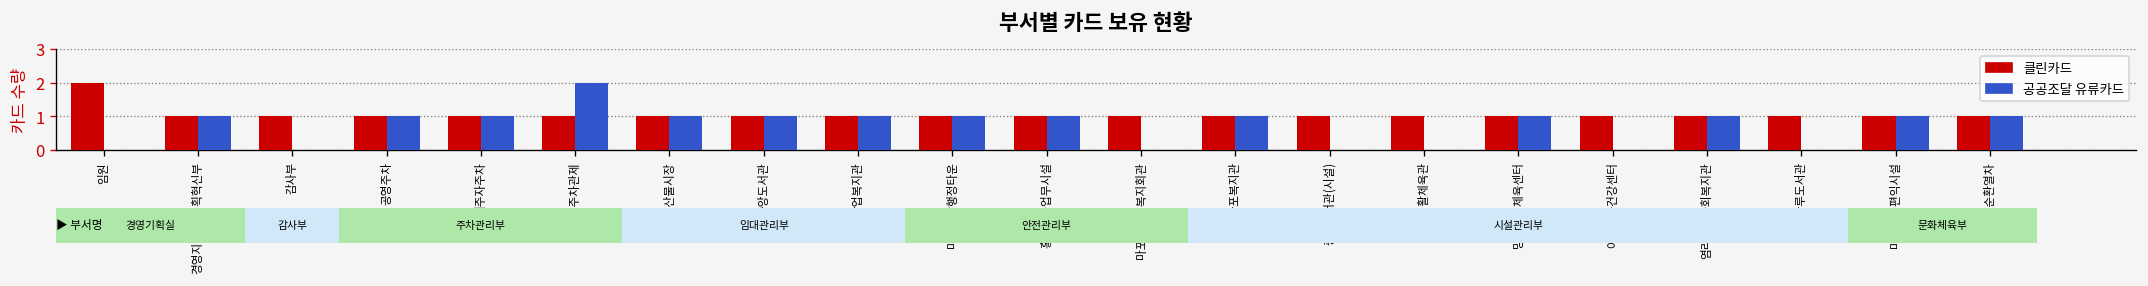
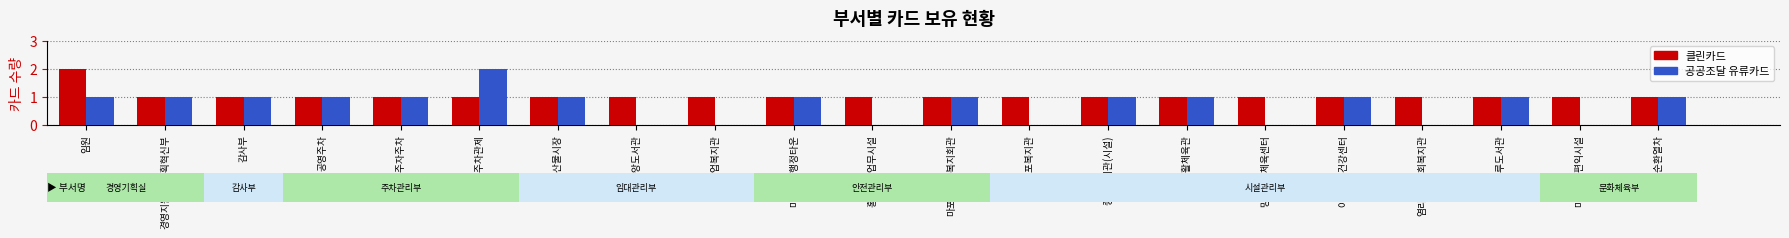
  {
    "클린카드": {
      "임원": 2,
      "경영지원부/기획혁신부": 1,
      "감사부": 1,
      "공영주차": 1,
      "거주자주차": 1,
      "통합주차관제": 1,
      "농수산물시장": 1,
      "중앙도서관": 1,
      "창업복지관": 1,
      "마포종합행정타운": 1,
      "홍대공공업무시설": 1,
      "마포장애인복지회관": 1,
      "우리마포복지관": 1,
      "중앙도서관(시설)": 1,
      "염리생활체육관": 1,
      "망원구민체육센터": 1,
      "아현문화건강센터": 1,
      "염리종합사회복지관": 1,
      "소금나루도서관": 1,
      "마포주민편익시설": 1,
      "마포순환열차": 1
    },
    "공공조달 유류카드": {
-     "임원": 0,
+     "임원": 1,
      "경영지원부/기획혁신부": 1,
-     "감사부": 0,
+     "감사부": 1,
      "공영주차": 1,
      "거주자주차": 1,
      "통합주차관제": 2,
      "농수산물시장": 1,
-     "중앙도서관": 1,
-     "창업복지관": 1,
+     "중앙도서관": 0,
+     "창업복지관": 0,
      "마포종합행정타운": 1,
-     "홍대공공업무시설": 1,
-     "마포장애인복지회관": 0,
-     "우리마포복지관": 1,
-     "중앙도서관(시설)": 0,
-     "염리생활체육관": 0,
-     "망원구민체육센터": 1,
-     "아현문화건강센터": 0,
-     "염리종합사회복지관": 1,
-     "소금나루도서관": 0,
-     "마포주민편익시설": 1,
+     "홍대공공업무시설": 0,
+     "마포장애인복지회관": 1,
+     "우리마포복지관": 0,
+     "중앙도서관(시설)": 1,
+     "염리생활체육관": 1,
+     "망원구민체육센터": 0,
+     "아현문화건강센터": 1,
+     "염리종합사회복지관": 0,
+     "소금나루도서관": 1,
+     "마포주민편익시설": 0,
      "마포순환열차": 1
    }
  }
